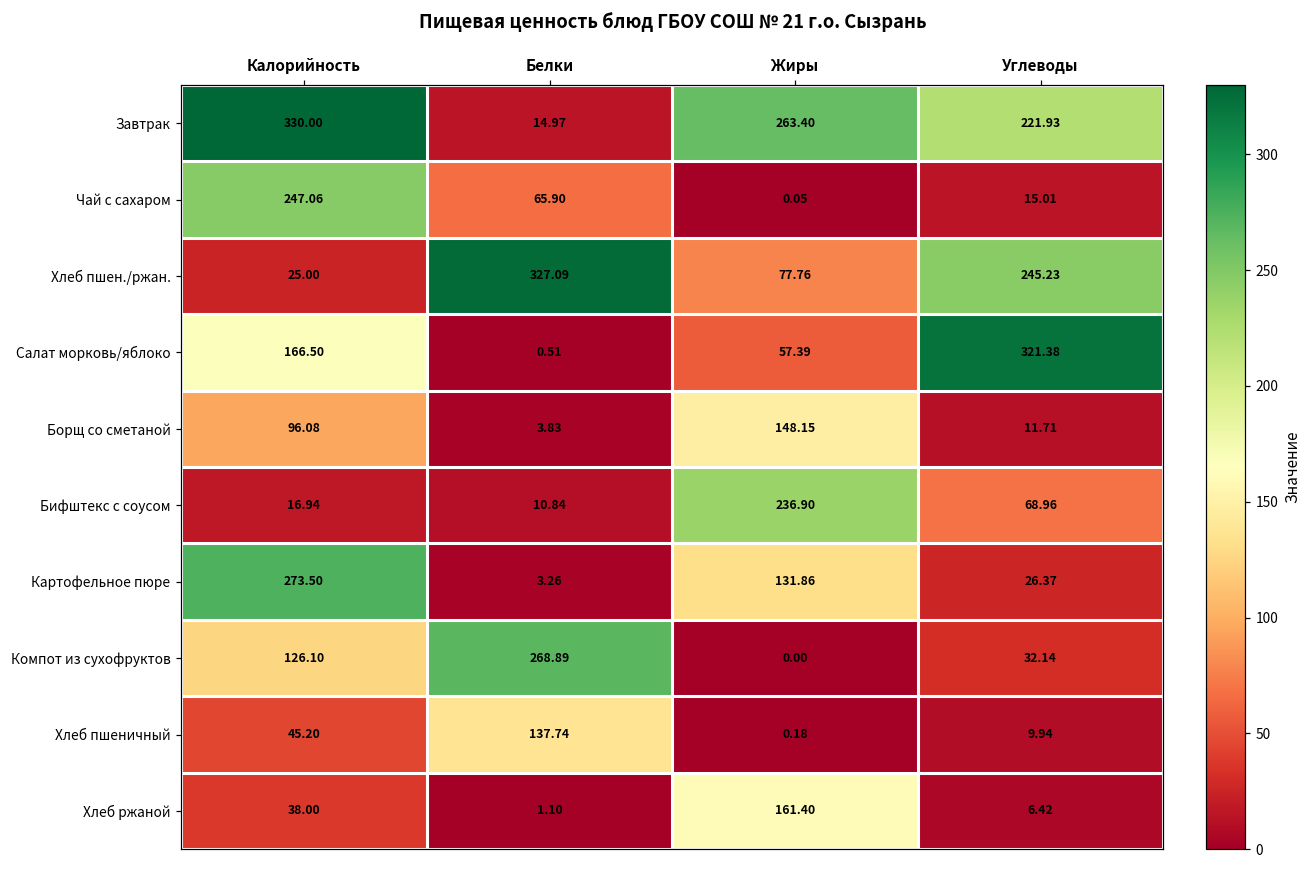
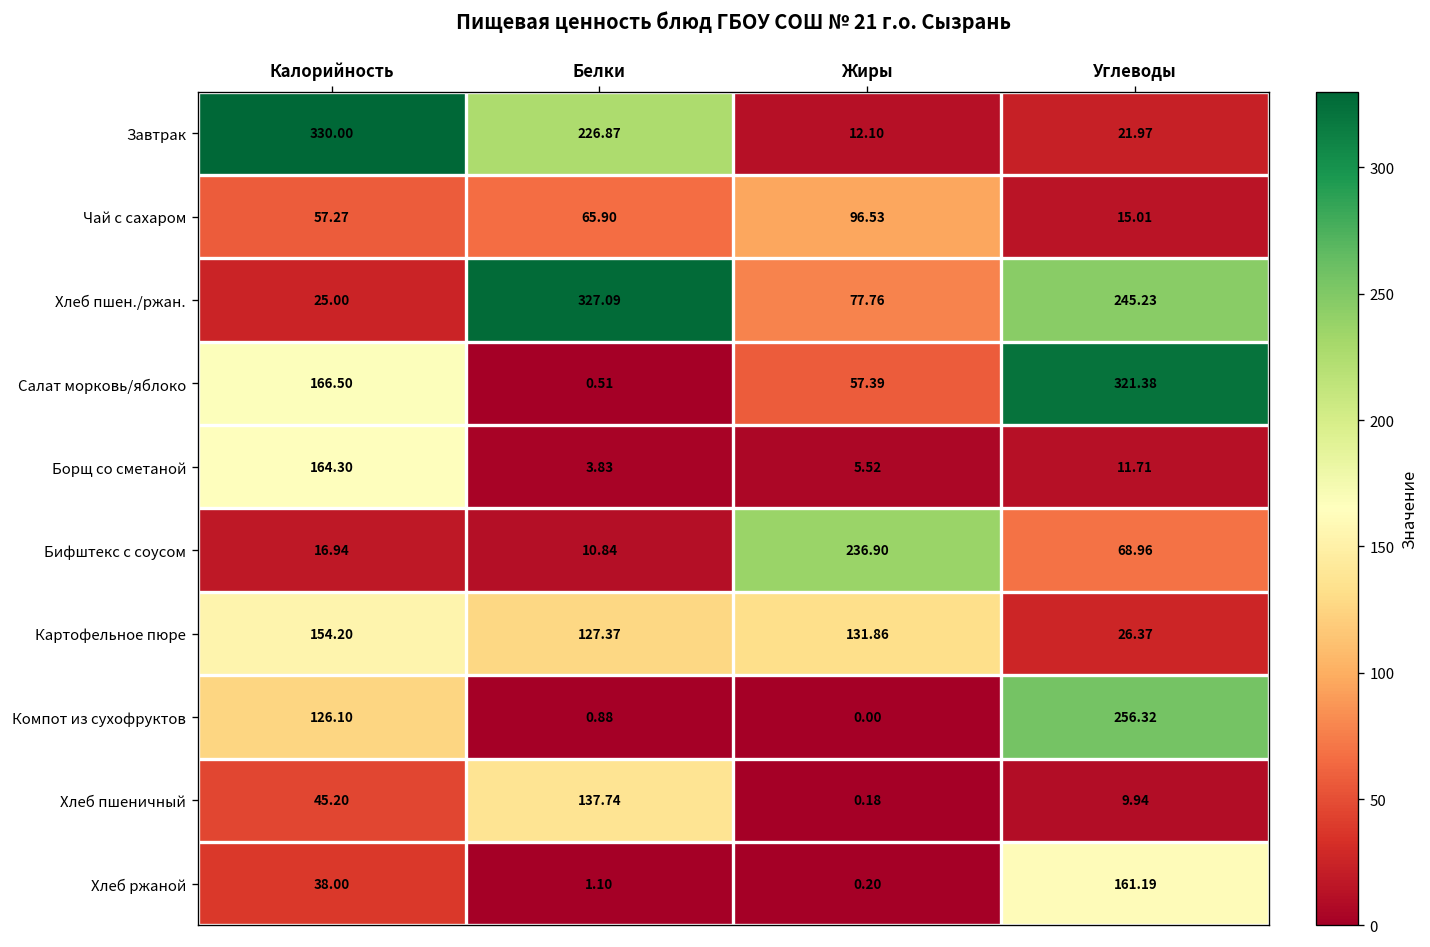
  {
    "Завтрак": {
      "Калорийность": 330.00,
-     "Белки": 14.97,
-     "Жиры": 263.40,
-     "Углеводы": 221.93
+     "Белки": 226.87,
+     "Жиры": 12.10,
+     "Углеводы": 21.97
    },
    "Чай с сахаром": {
-     "Калорийность": 247.06,
+     "Калорийность": 57.27,
      "Белки": 65.90,
-     "Жиры": 0.05,
+     "Жиры": 96.53,
      "Углеводы": 15.01
    },
    "Хлеб пшен./ржан.": {
      "Калорийность": 25.00,
      "Белки": 327.09,
      "Жиры": 77.76,
      "Углеводы": 245.23
    },
    "Салат морковь/яблоко": {
      "Калорийность": 166.50,
      "Белки": 0.51,
      "Жиры": 57.39,
      "Углеводы": 321.38
    },
    "Борщ со сметаной": {
-     "Калорийность": 96.08,
+     "Калорийность": 164.30,
      "Белки": 3.83,
-     "Жиры": 148.15,
+     "Жиры": 5.52,
      "Углеводы": 11.71
    },
    "Бифштекс с соусом": {
      "Калорийность": 16.94,
      "Белки": 10.84,
      "Жиры": 236.90,
      "Углеводы": 68.96
    },
    "Картофельное пюре": {
-     "Калорийность": 273.50,
-     "Белки": 3.26,
+     "Калорийность": 154.20,
+     "Белки": 127.37,
      "Жиры": 131.86,
      "Углеводы": 26.37
    },
    "Компот из сухофруктов": {
      "Калорийность": 126.10,
-     "Белки": 268.89,
+     "Белки": 0.88,
      "Жиры": 0.00,
-     "Углеводы": 32.14
+     "Углеводы": 256.32
    },
    "Хлеб пшеничный": {
      "Калорийность": 45.20,
      "Белки": 137.74,
      "Жиры": 0.18,
      "Углеводы": 9.94
    },
    "Хлеб ржаной": {
      "Калорийность": 38.00,
      "Белки": 1.10,
-     "Жиры": 161.40,
-     "Углеводы": 6.42
+     "Жиры": 0.20,
+     "Углеводы": 161.19
    }
  }
